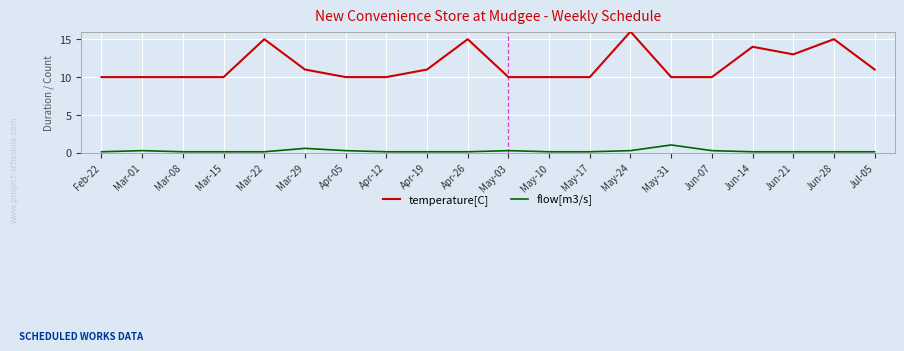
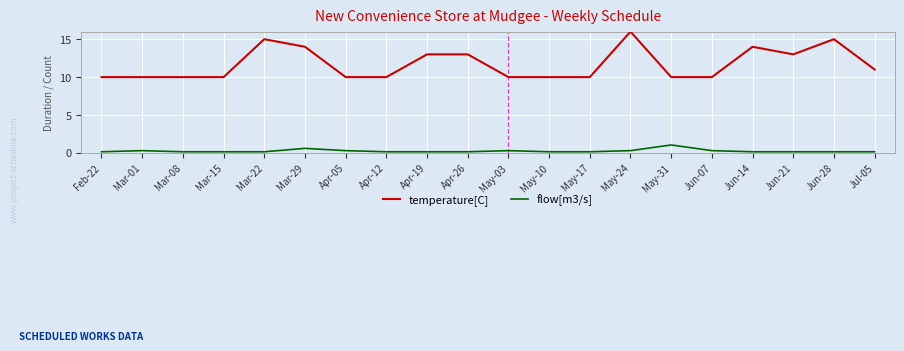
  {
    "temperature[C]": {
      "Feb-22": 10,
      "Mar-01": 10,
      "Mar-08": 10,
      "Mar-15": 10,
      "Mar-22": 15,
-     "Mar-29": 11,
+     "Mar-29": 14,
      "Apr-05": 10,
      "Apr-12": 10,
-     "Apr-19": 11,
-     "Apr-26": 15,
+     "Apr-19": 13,
+     "Apr-26": 13,
      "May-03": 10,
      "May-10": 10,
      "May-17": 10,
      "May-24": 16,
      "May-31": 10,
      "Jun-07": 10,
      "Jun-14": 14,
      "Jun-21": 13,
      "Jun-28": 15,
      "Jul-05": 11
    },
    "flow[m3/s]": {
      "Feb-22": 0,
      "Mar-01": 0,
      "Mar-08": 0,
      "Mar-15": 0,
      "Mar-22": 0,
      "Mar-29": 1,
      "Apr-05": 0,
      "Apr-12": 0,
      "Apr-19": 0,
      "Apr-26": 0,
      "May-03": 0,
      "May-10": 0,
      "May-17": 0,
      "May-24": 0,
      "May-31": 1,
      "Jun-07": 0,
      "Jun-14": 0,
      "Jun-21": 0,
      "Jun-28": 0,
      "Jul-05": 0
    }
  }
